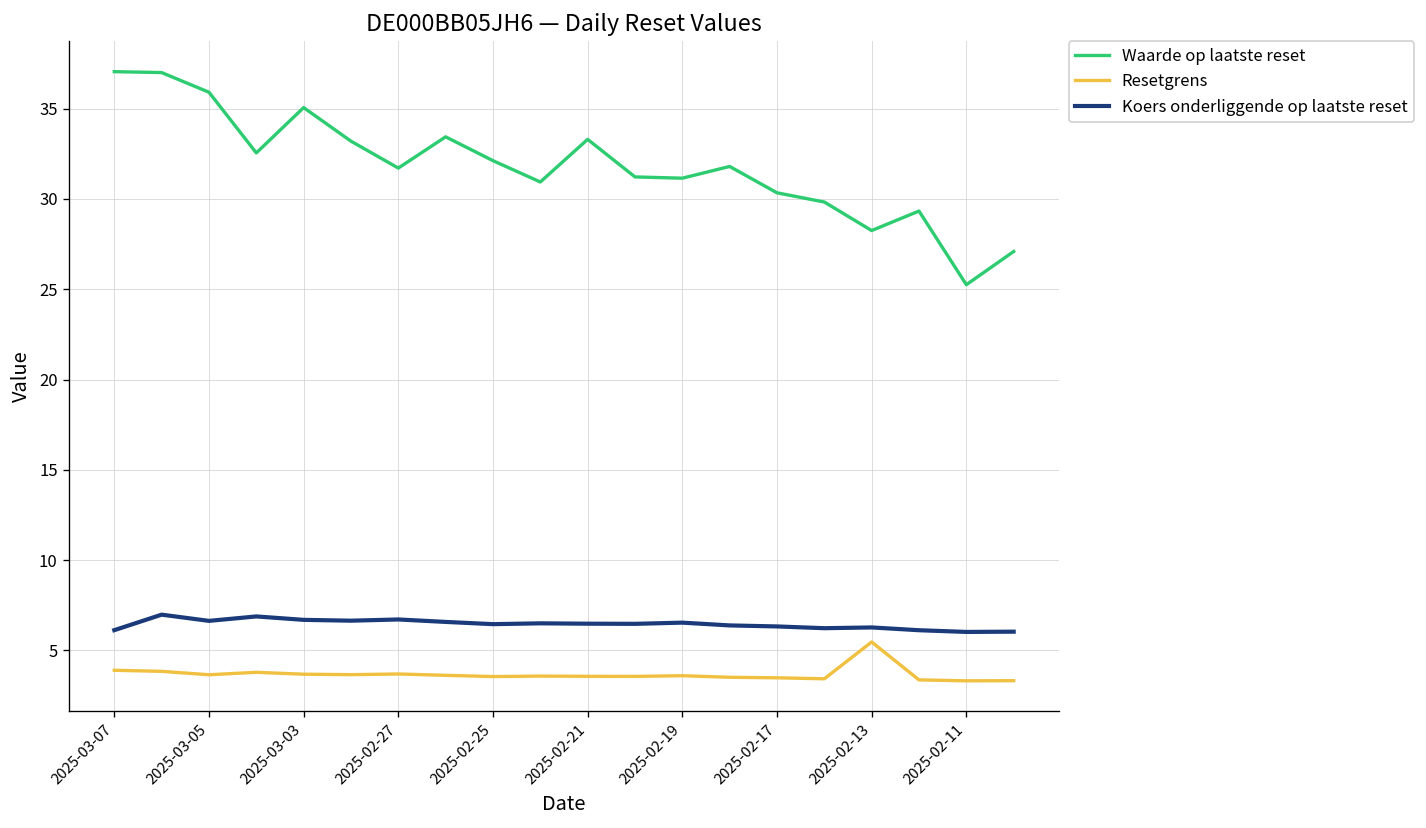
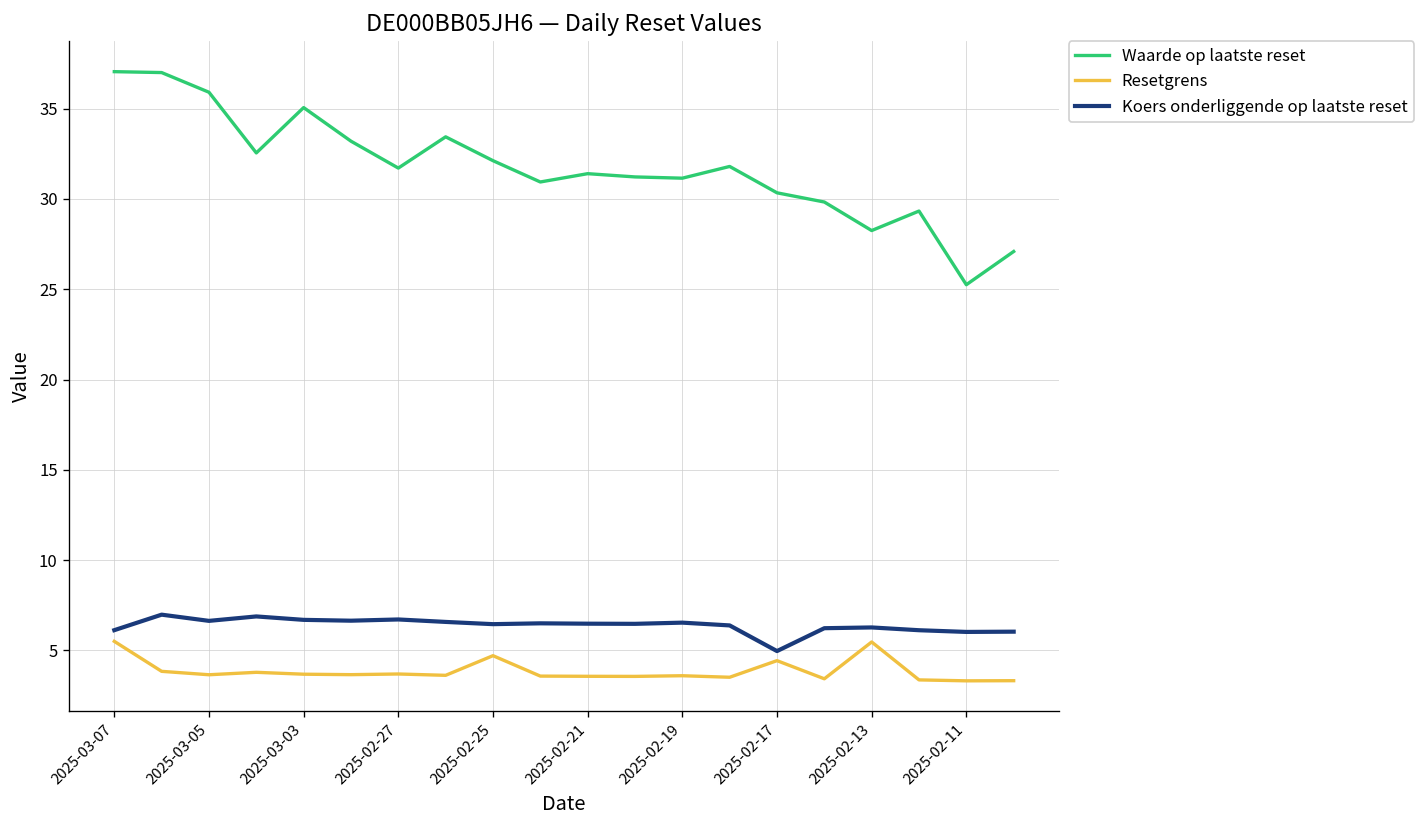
  {
    "Waarde op laatste reset": {
      "2025-03-07": 37.1,
      "2025-03-05": 35.9,
      "2025-03-03": 35.1,
      "2025-02-27": 31.7,
      "2025-02-25": 32.1,
-     "2025-02-21": 33.3,
+     "2025-02-21": 31.4,
      "2025-02-19": 31.2,
      "2025-02-17": 30.3,
      "2025-02-13": 28.3,
      "2025-02-11": 25.3
    },
    "Resetgrens": {
-     "2025-03-07": 3.9,
+     "2025-03-07": 5.5,
      "2025-03-05": 3.6,
      "2025-03-03": 3.7,
      "2025-02-27": 3.7,
-     "2025-02-25": 3.5,
+     "2025-02-25": 4.7,
      "2025-02-21": 3.6,
      "2025-02-19": 3.6,
-     "2025-02-17": 3.5,
+     "2025-02-17": 4.4,
      "2025-02-13": 5.5,
      "2025-02-11": 3.3
    },
    "Koers onderliggende op laatste reset": {
      "2025-03-07": 6.1,
      "2025-03-05": 6.6,
      "2025-03-03": 6.7,
      "2025-02-27": 6.7,
      "2025-02-25": 6.5,
      "2025-02-21": 6.5,
      "2025-02-19": 6.5,
-     "2025-02-17": 6.3,
+     "2025-02-17": 5.0,
      "2025-02-13": 6.3,
      "2025-02-11": 6.0
    }
  }
